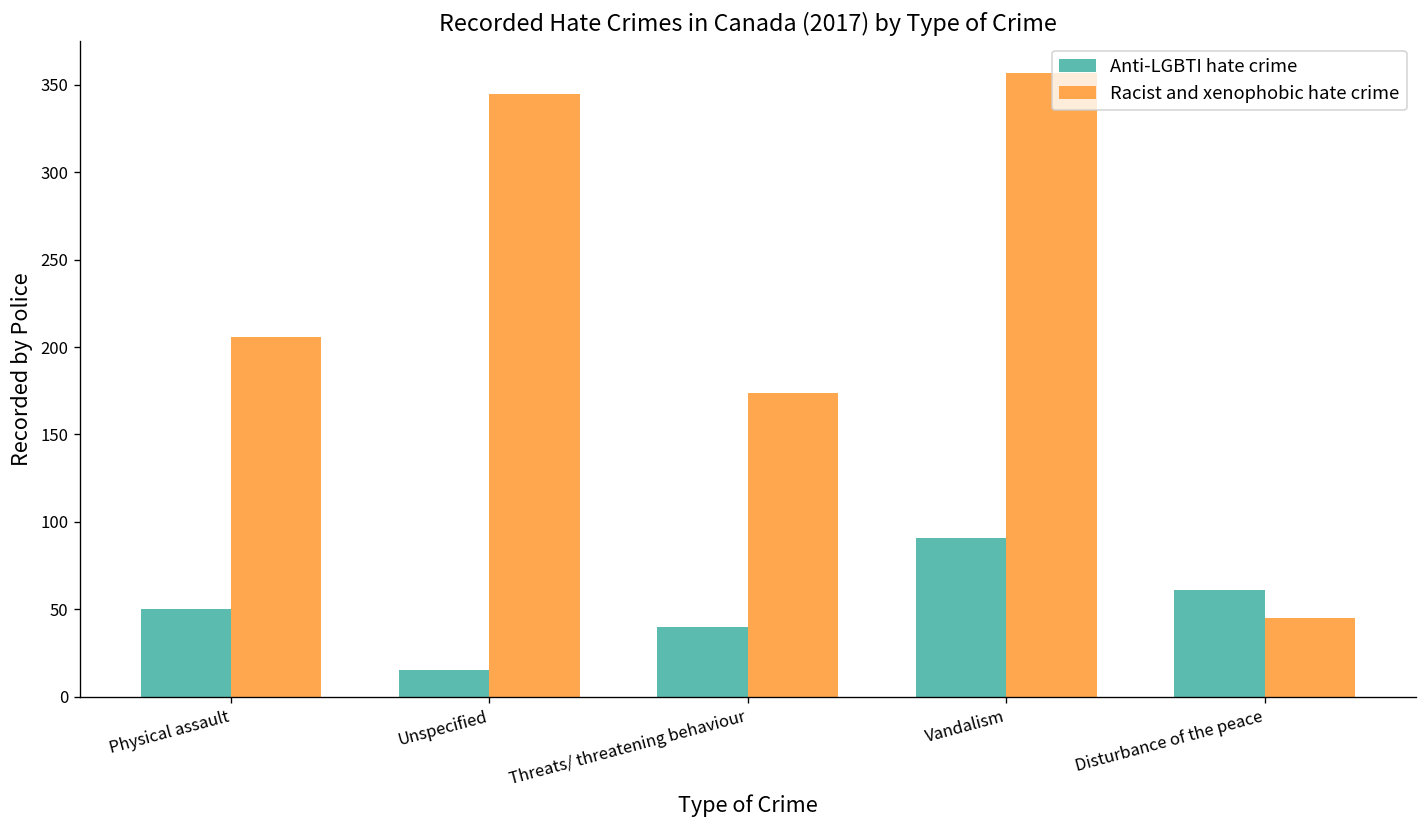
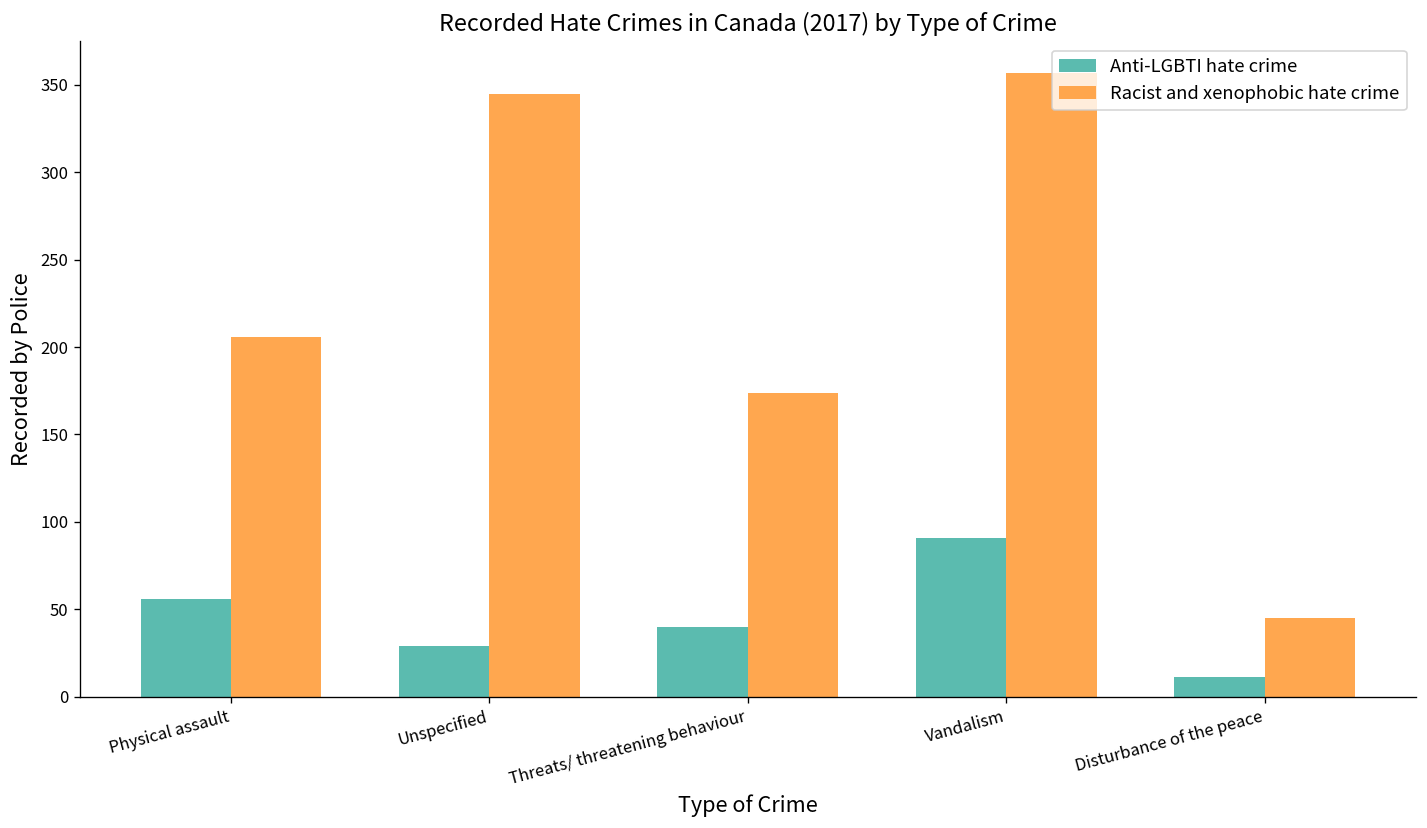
  {
    "Anti-LGBTI hate crime": {
-     "Physical assault": 50,
-     "Unspecified": 15,
+     "Physical assault": 56,
+     "Unspecified": 29,
      "Threats/ threatening behaviour": 40,
      "Vandalism": 91,
-     "Disturbance of the peace": 61
+     "Disturbance of the peace": 11
    },
    "Racist and xenophobic hate crime": {
      "Physical assault": 206,
      "Unspecified": 345,
      "Threats/ threatening behaviour": 174,
      "Vandalism": 357,
      "Disturbance of the peace": 45
    }
  }
